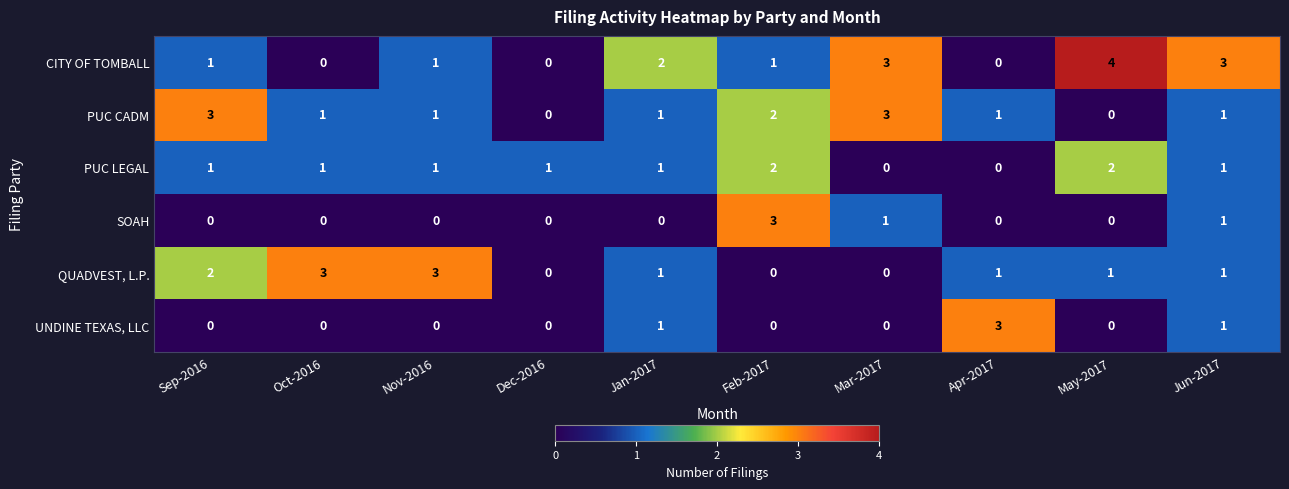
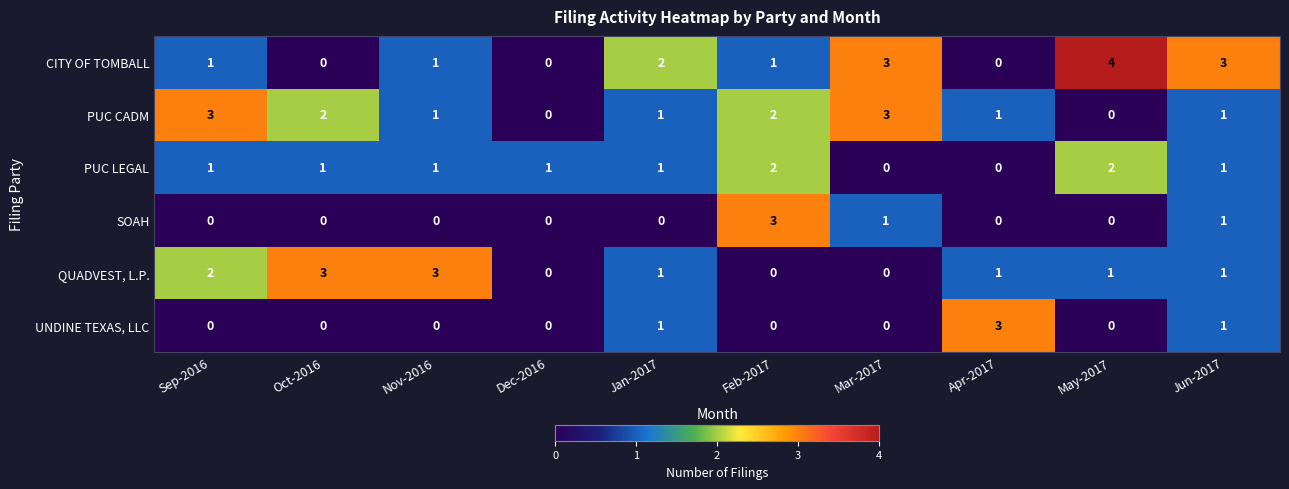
  {
    "CITY OF TOMBALL": {
      "Sep-2016": 1,
      "Oct-2016": 0,
      "Nov-2016": 1,
      "Dec-2016": 0,
      "Jan-2017": 2,
      "Feb-2017": 1,
      "Mar-2017": 3,
      "Apr-2017": 0,
      "May-2017": 4,
      "Jun-2017": 3
    },
    "PUC CADM": {
      "Sep-2016": 3,
-     "Oct-2016": 1,
+     "Oct-2016": 2,
      "Nov-2016": 1,
      "Dec-2016": 0,
      "Jan-2017": 1,
      "Feb-2017": 2,
      "Mar-2017": 3,
      "Apr-2017": 1,
      "May-2017": 0,
      "Jun-2017": 1
    },
    "PUC LEGAL": {
      "Sep-2016": 1,
      "Oct-2016": 1,
      "Nov-2016": 1,
      "Dec-2016": 1,
      "Jan-2017": 1,
      "Feb-2017": 2,
      "Mar-2017": 0,
      "Apr-2017": 0,
      "May-2017": 2,
      "Jun-2017": 1
    },
    "SOAH": {
      "Sep-2016": 0,
      "Oct-2016": 0,
      "Nov-2016": 0,
      "Dec-2016": 0,
      "Jan-2017": 0,
      "Feb-2017": 3,
      "Mar-2017": 1,
      "Apr-2017": 0,
      "May-2017": 0,
      "Jun-2017": 1
    },
    "QUADVEST, L.P.": {
      "Sep-2016": 2,
      "Oct-2016": 3,
      "Nov-2016": 3,
      "Dec-2016": 0,
      "Jan-2017": 1,
      "Feb-2017": 0,
      "Mar-2017": 0,
      "Apr-2017": 1,
      "May-2017": 1,
      "Jun-2017": 1
    },
    "UNDINE TEXAS, LLC": {
      "Sep-2016": 0,
      "Oct-2016": 0,
      "Nov-2016": 0,
      "Dec-2016": 0,
      "Jan-2017": 1,
      "Feb-2017": 0,
      "Mar-2017": 0,
      "Apr-2017": 3,
      "May-2017": 0,
      "Jun-2017": 1
    }
  }
